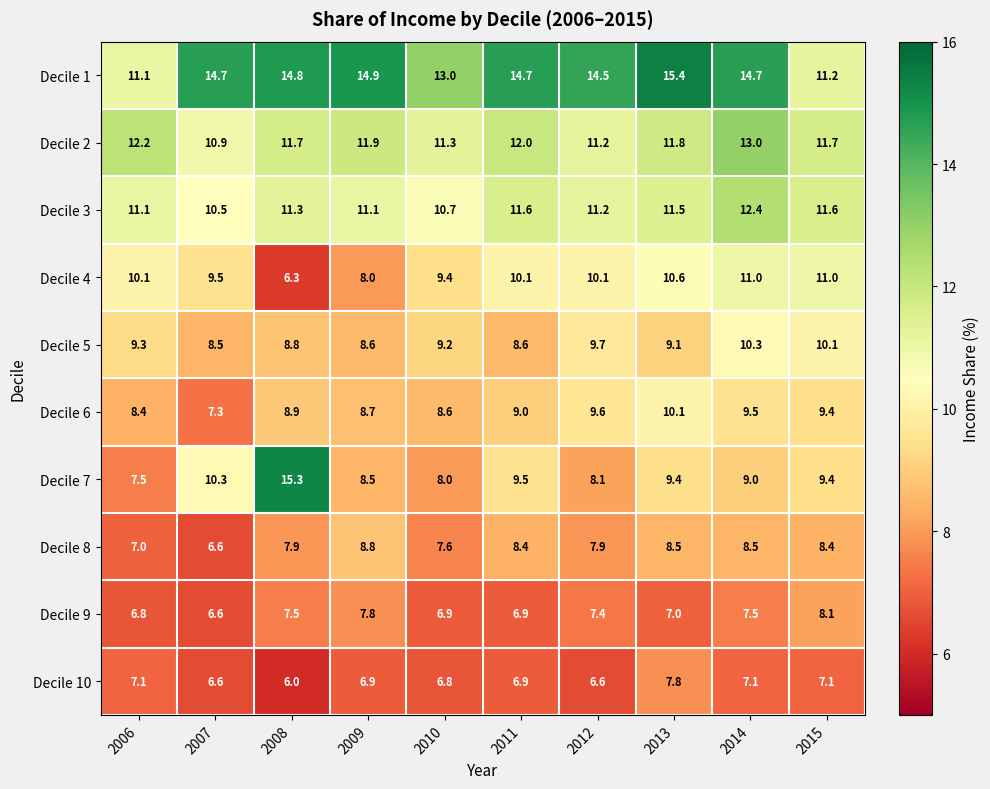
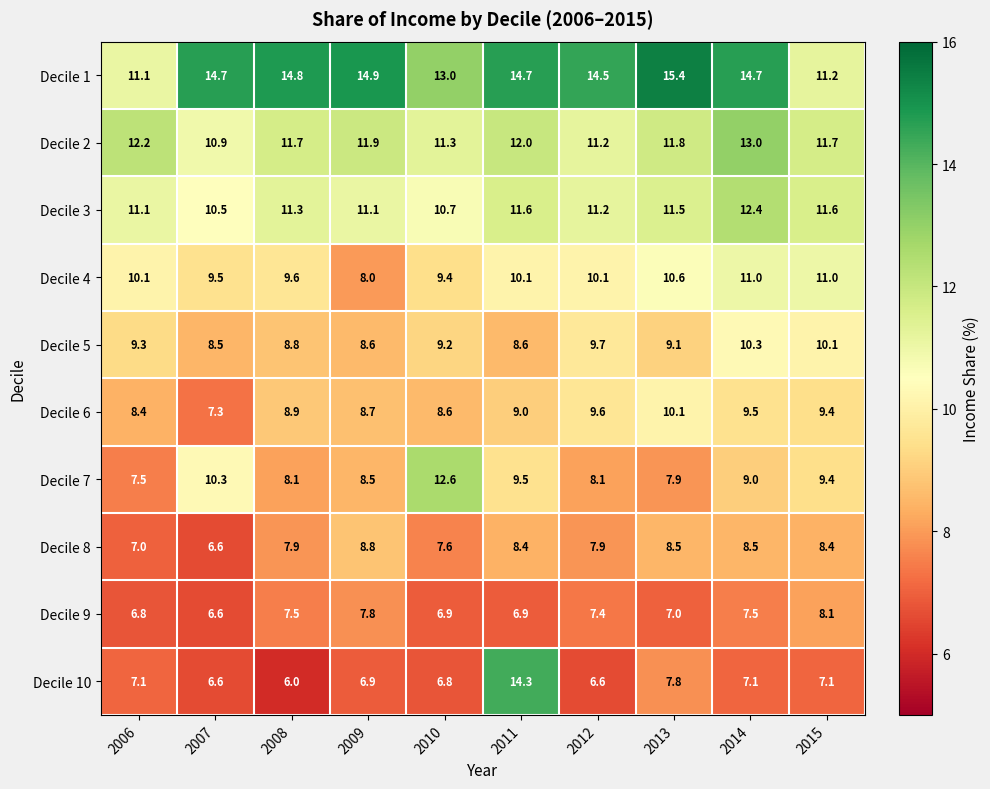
  {
    "Decile 1": {
      "2006": 11.1,
      "2007": 14.7,
      "2008": 14.8,
      "2009": 14.9,
      "2010": 13.0,
      "2011": 14.7,
      "2012": 14.5,
      "2013": 15.4,
      "2014": 14.7,
      "2015": 11.2
    },
    "Decile 2": {
      "2006": 12.2,
      "2007": 10.9,
      "2008": 11.7,
      "2009": 11.9,
      "2010": 11.3,
      "2011": 12.0,
      "2012": 11.2,
      "2013": 11.8,
      "2014": 13.0,
      "2015": 11.7
    },
    "Decile 3": {
      "2006": 11.1,
      "2007": 10.5,
      "2008": 11.3,
      "2009": 11.1,
      "2010": 10.7,
      "2011": 11.6,
      "2012": 11.2,
      "2013": 11.5,
      "2014": 12.4,
      "2015": 11.6
    },
    "Decile 4": {
      "2006": 10.1,
      "2007": 9.5,
-     "2008": 6.3,
+     "2008": 9.6,
      "2009": 8.0,
      "2010": 9.4,
      "2011": 10.1,
      "2012": 10.1,
      "2013": 10.6,
      "2014": 11.0,
      "2015": 11.0
    },
    "Decile 5": {
      "2006": 9.3,
      "2007": 8.5,
      "2008": 8.8,
      "2009": 8.6,
      "2010": 9.2,
      "2011": 8.6,
      "2012": 9.7,
      "2013": 9.1,
      "2014": 10.3,
      "2015": 10.1
    },
    "Decile 6": {
      "2006": 8.4,
      "2007": 7.3,
      "2008": 8.9,
      "2009": 8.7,
      "2010": 8.6,
      "2011": 9.0,
      "2012": 9.6,
      "2013": 10.1,
      "2014": 9.5,
      "2015": 9.4
    },
    "Decile 7": {
      "2006": 7.5,
      "2007": 10.3,
-     "2008": 15.3,
+     "2008": 8.1,
      "2009": 8.5,
-     "2010": 8.0,
+     "2010": 12.6,
      "2011": 9.5,
      "2012": 8.1,
-     "2013": 9.4,
+     "2013": 7.9,
      "2014": 9.0,
      "2015": 9.4
    },
    "Decile 8": {
      "2006": 7.0,
      "2007": 6.6,
      "2008": 7.9,
      "2009": 8.8,
      "2010": 7.6,
      "2011": 8.4,
      "2012": 7.9,
      "2013": 8.5,
      "2014": 8.5,
      "2015": 8.4
    },
    "Decile 9": {
      "2006": 6.8,
      "2007": 6.6,
      "2008": 7.5,
      "2009": 7.8,
      "2010": 6.9,
      "2011": 6.9,
      "2012": 7.4,
      "2013": 7.0,
      "2014": 7.5,
      "2015": 8.1
    },
    "Decile 10": {
      "2006": 7.1,
      "2007": 6.6,
      "2008": 6.0,
      "2009": 6.9,
      "2010": 6.8,
-     "2011": 6.9,
+     "2011": 14.3,
      "2012": 6.6,
      "2013": 7.8,
      "2014": 7.1,
      "2015": 7.1
    }
  }
